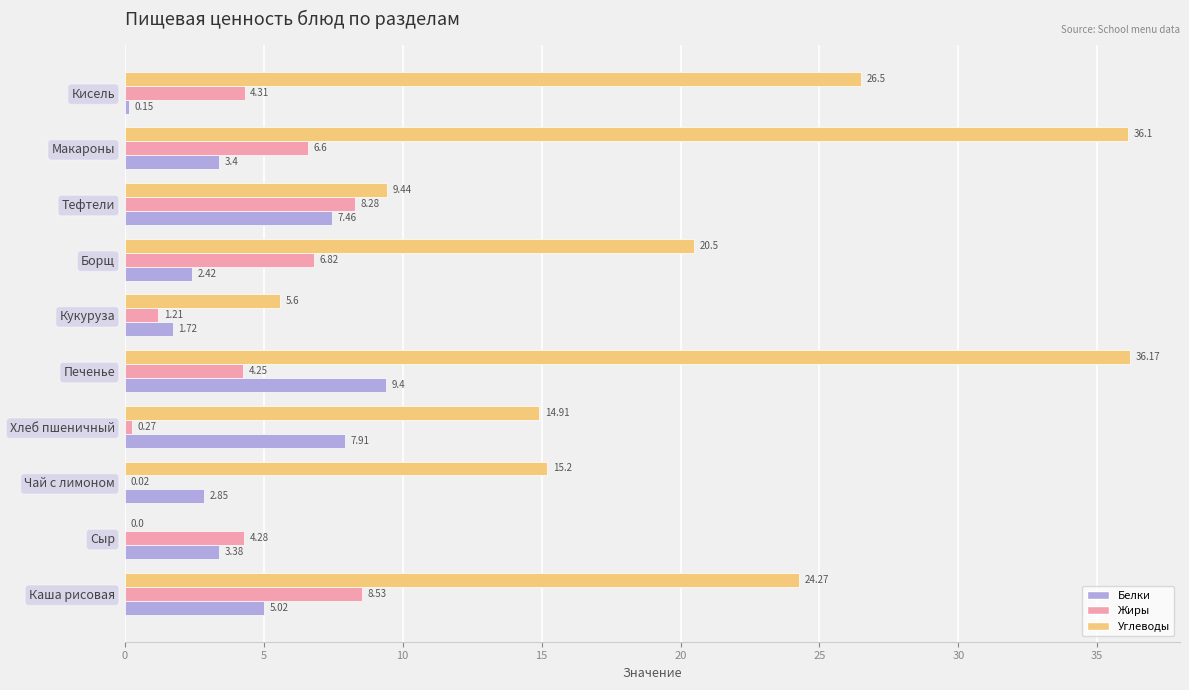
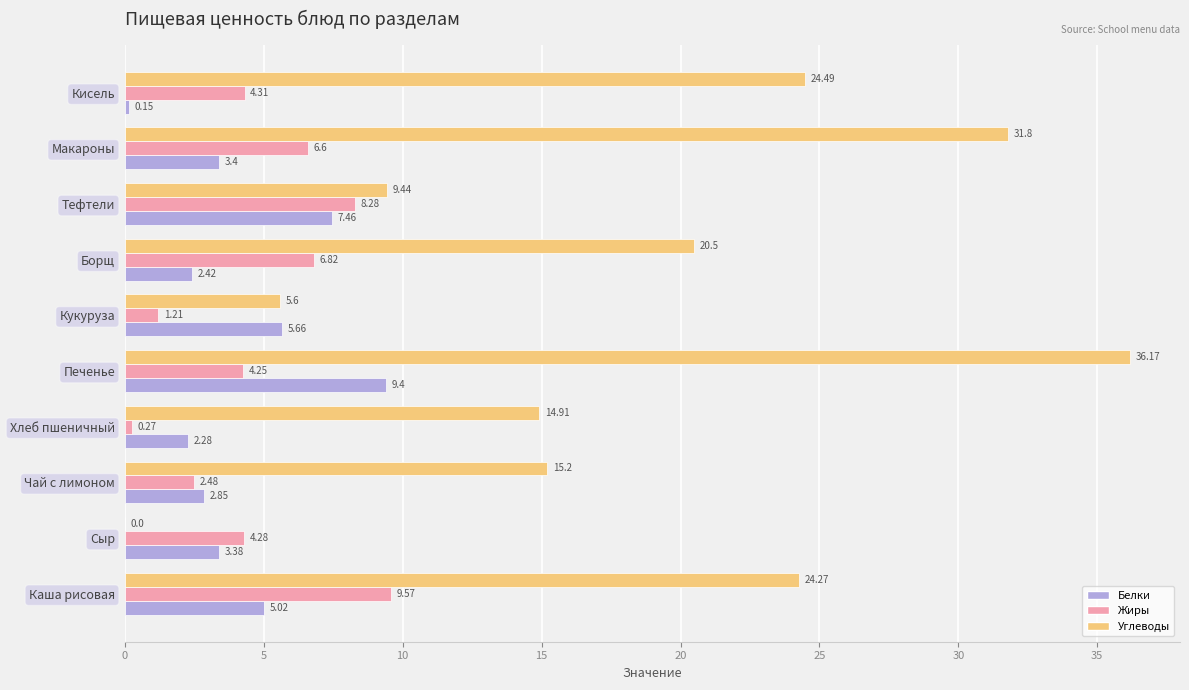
  {
    "Белки": {
      "Кисель": 0.15,
      "Макароны": 3.4,
      "Тефтели": 7.46,
      "Борщ": 2.42,
-     "Кукуруза": 1.72,
+     "Кукуруза": 5.66,
      "Печенье": 9.4,
-     "Хлеб пшеничный": 7.91,
+     "Хлеб пшеничный": 2.28,
      "Чай с лимоном": 2.85,
      "Сыр": 3.38,
      "Каша рисовая": 5.02
    },
    "Жиры": {
      "Кисель": 4.31,
      "Макароны": 6.6,
      "Тефтели": 8.28,
      "Борщ": 6.82,
      "Кукуруза": 1.21,
      "Печенье": 4.25,
      "Хлеб пшеничный": 0.27,
-     "Чай с лимоном": 0.02,
+     "Чай с лимоном": 2.48,
      "Сыр": 4.28,
-     "Каша рисовая": 8.53
+     "Каша рисовая": 9.57
    },
    "Углеводы": {
-     "Кисель": 26.5,
-     "Макароны": 36.1,
+     "Кисель": 24.49,
+     "Макароны": 31.8,
      "Тефтели": 9.44,
      "Борщ": 20.5,
      "Кукуруза": 5.6,
      "Печенье": 36.17,
      "Хлеб пшеничный": 14.91,
      "Чай с лимоном": 15.2,
      "Сыр": 0.0,
      "Каша рисовая": 24.27
    }
  }
